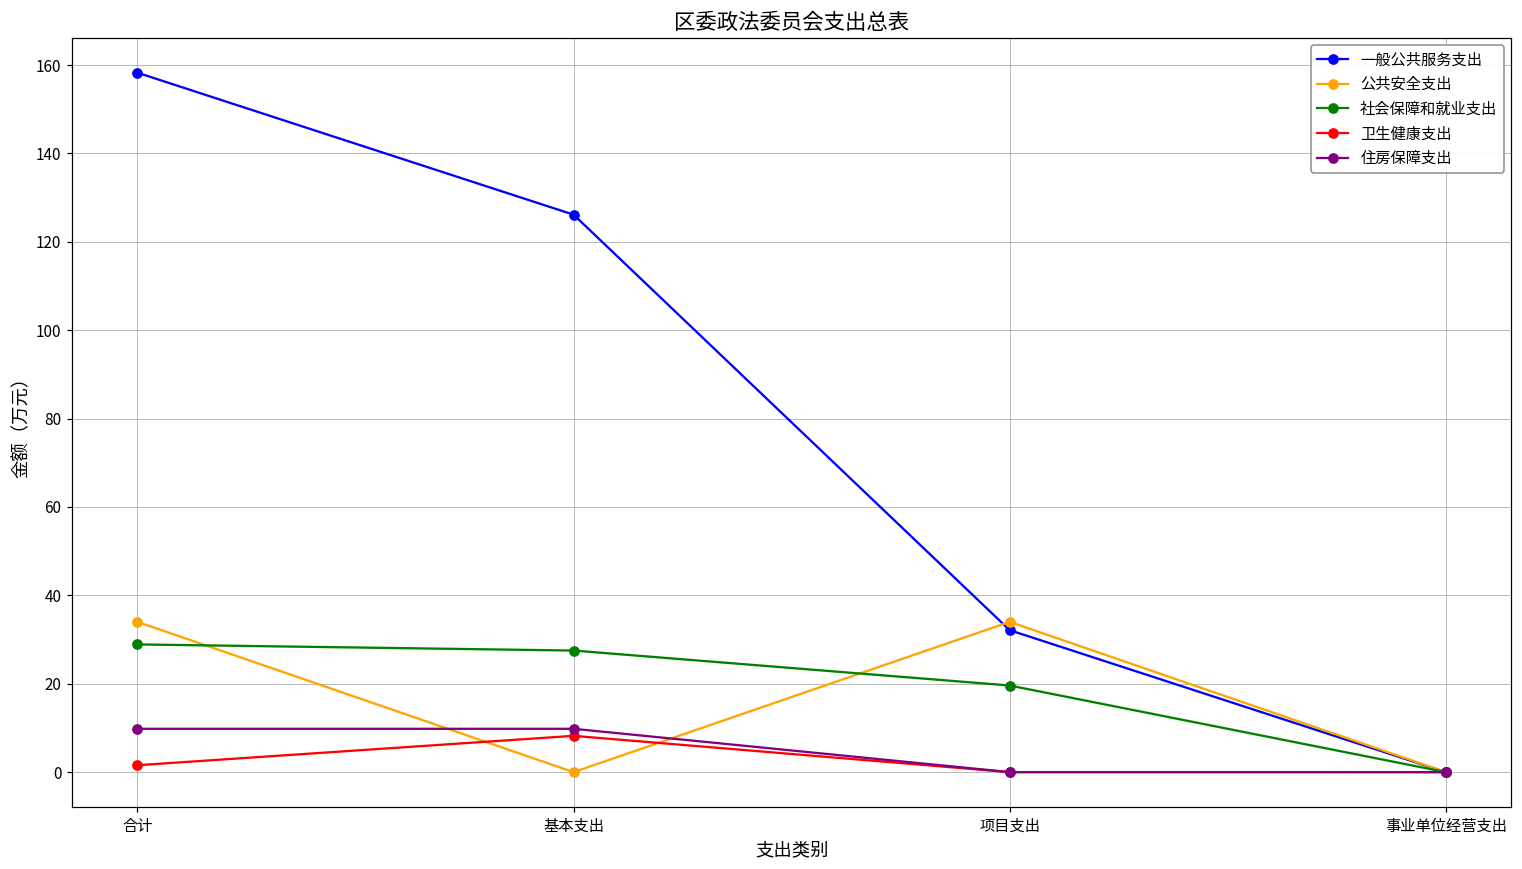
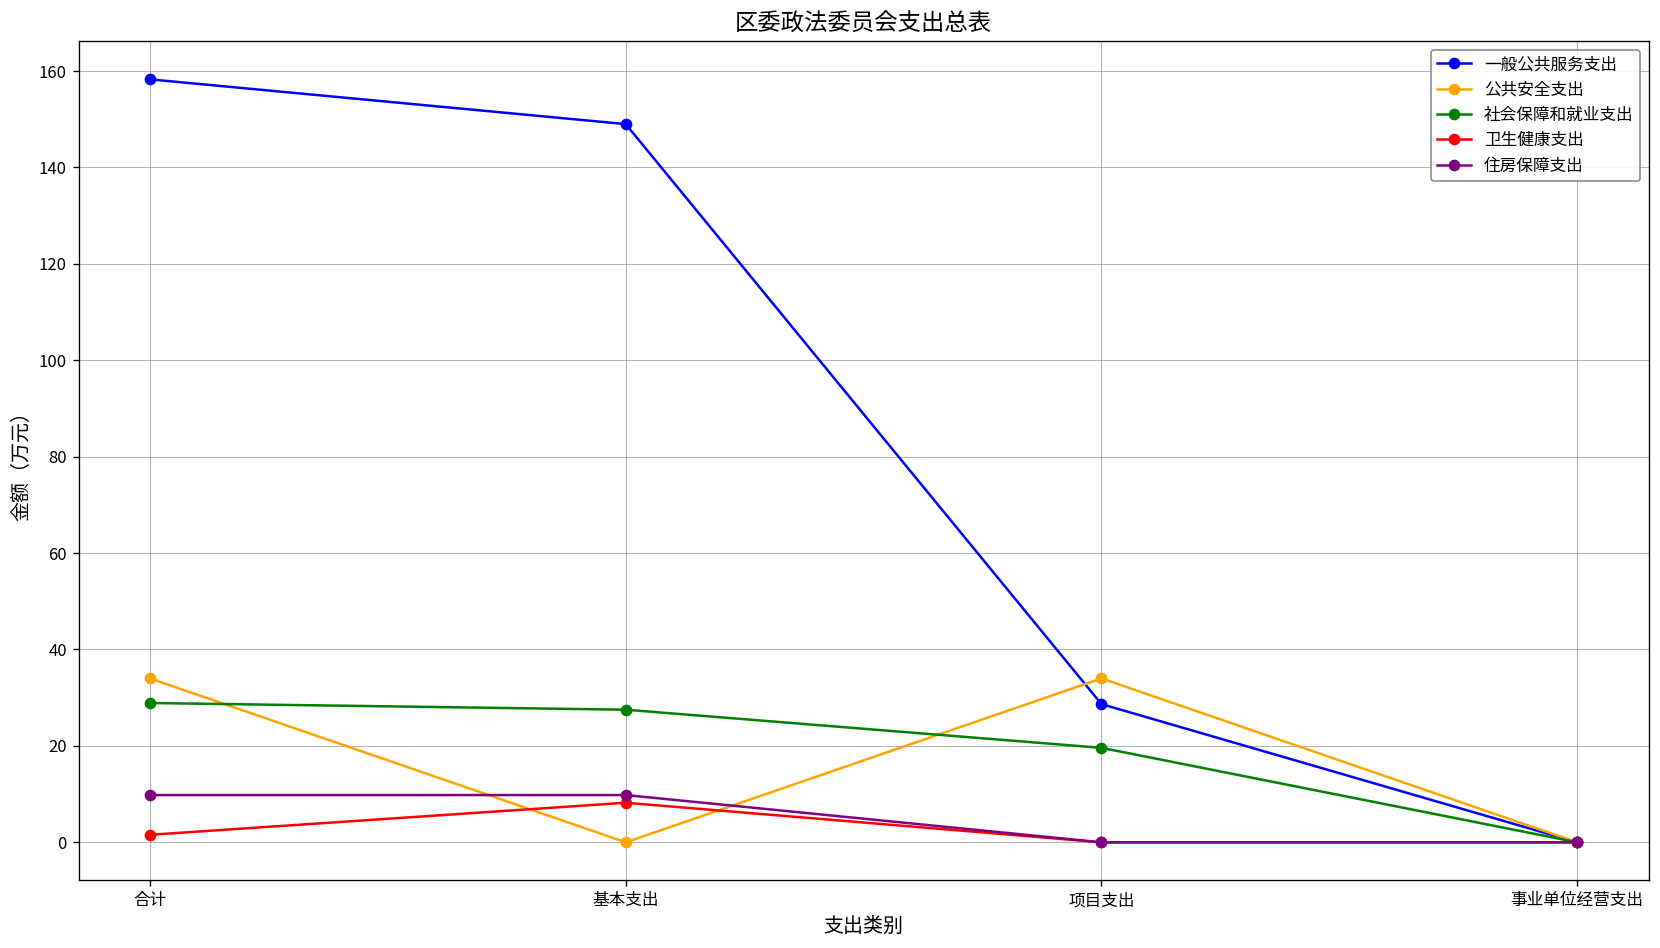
  {
    "一般公共服务支出": {
      "合计": 158,
-     "基本支出": 126,
-     "项目支出": 32
+     "基本支出": 149,
+     "项目支出": 29
    },
    "公共安全支出": {
      "合计": 34,
      "基本支出": 0,
      "项目支出": 34
    },
    "社会保障和就业支出": {
      "合计": 29,
      "基本支出": 28,
      "项目支出": 20
    },
    "卫生健康支出": {
      "合计": 2,
      "基本支出": 8
    },
    "住房保障支出": {
      "合计": 10,
      "基本支出": 10
    }
  }
